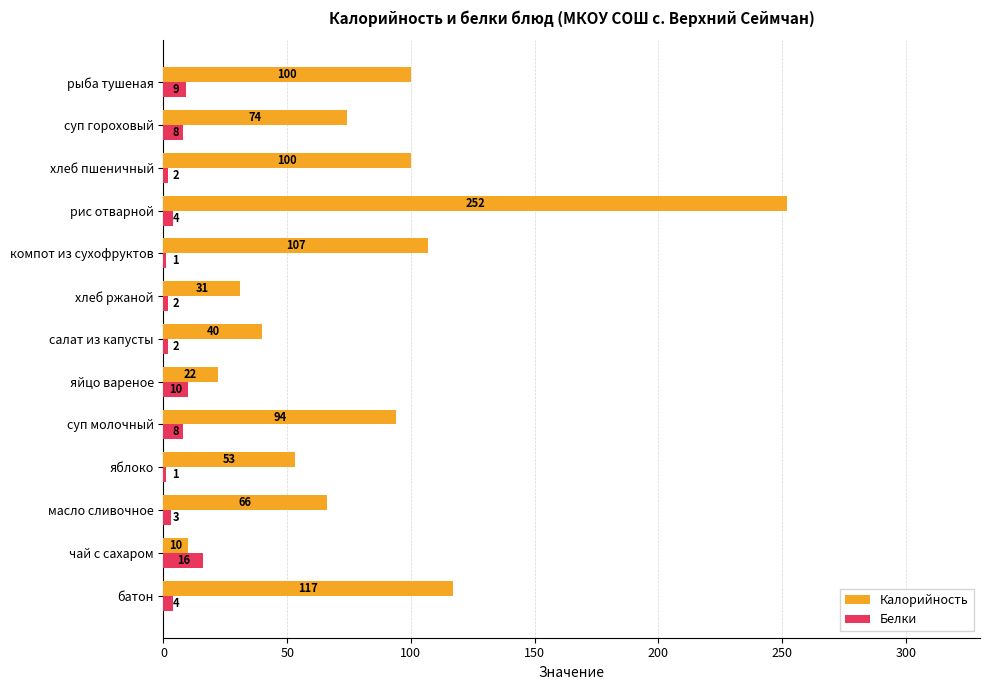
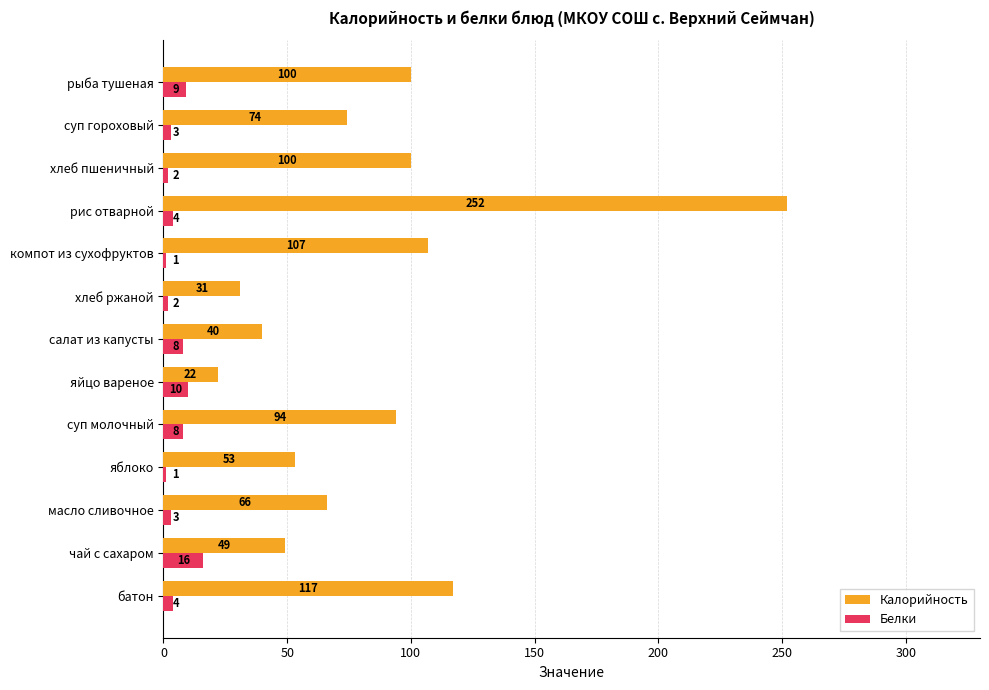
  {
    "Калорийность": {
      "рыба тушеная": 100,
      "суп гороховый": 74,
      "хлеб пшеничный": 100,
      "рис отварной": 252,
      "компот из сухофруктов": 107,
      "хлеб ржаной": 31,
      "салат из капусты": 40,
      "яйцо вареное": 22,
      "суп молочный": 94,
      "яблоко": 53,
      "масло сливочное": 66,
-     "чай с сахаром": 10,
+     "чай с сахаром": 49,
      "батон": 117
    },
    "Белки": {
      "рыба тушеная": 9,
-     "суп гороховый": 8,
+     "суп гороховый": 3,
      "хлеб пшеничный": 2,
      "рис отварной": 4,
      "компот из сухофруктов": 1,
      "хлеб ржаной": 2,
-     "салат из капусты": 2,
+     "салат из капусты": 8,
      "яйцо вареное": 10,
      "суп молочный": 8,
      "яблоко": 1,
      "масло сливочное": 3,
      "чай с сахаром": 16,
      "батон": 4
    }
  }
